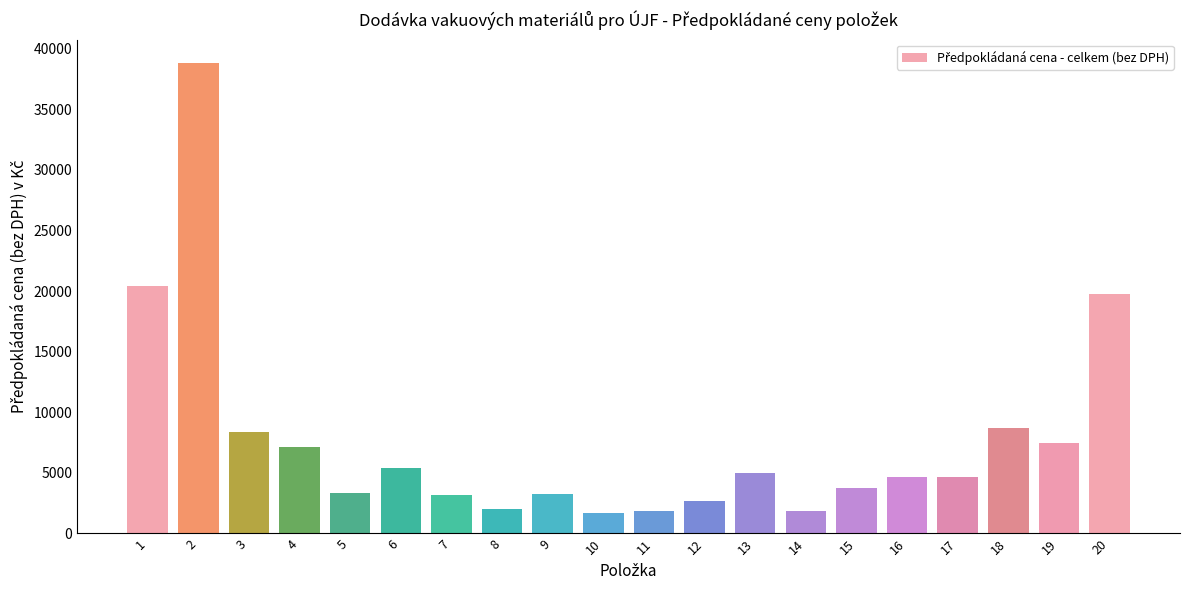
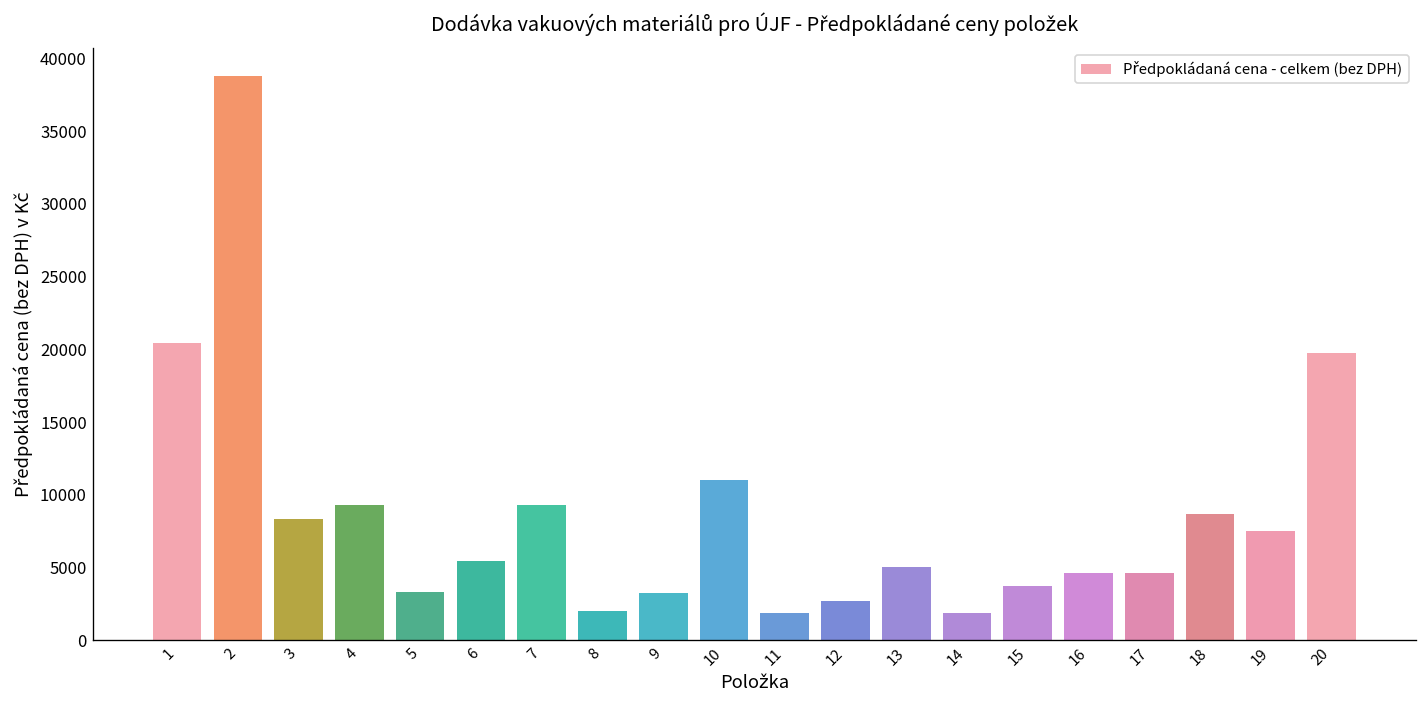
  {
    "1": 20400,
    "2": 38800,
    "3": 8400,
-   "4": 7100,
+   "4": 9300,
    "5": 3300,
    "6": 5400,
-   "7": 3200,
+   "7": 9300,
    "8": 2000,
    "9": 3200,
-   "10": 1700,
+   "10": 11000,
    "11": 1900,
    "12": 2700,
    "13": 5000,
    "14": 1900,
    "15": 3700,
    "16": 4600,
    "17": 4600,
    "18": 8700,
    "19": 7500,
    "20": 19800
  }
